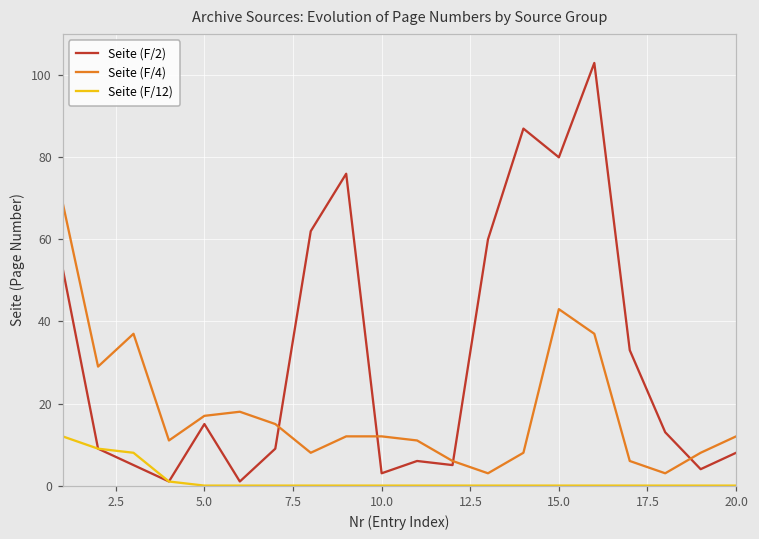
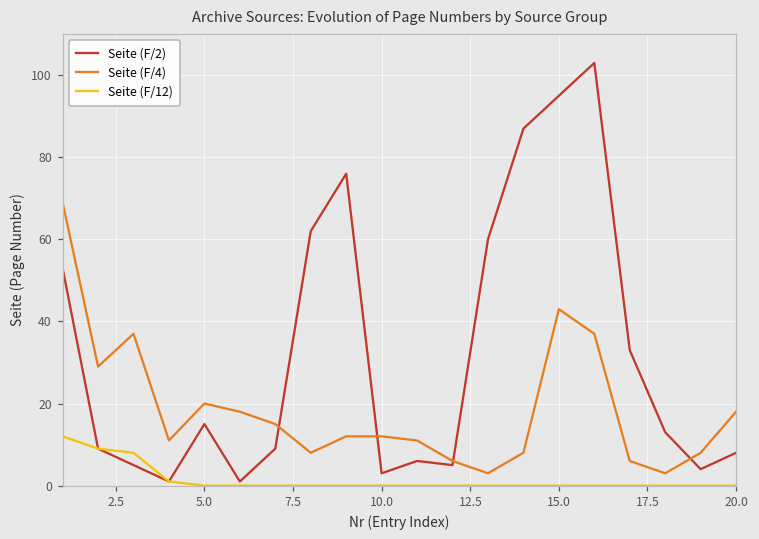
  {
    "Seite (F/2)": {
      "5.0": 15,
      "10.0": 3,
-     "15.0": 80,
+     "15.0": 95,
      "20.0": 8
    },
    "Seite (F/4)": {
-     "5.0": 17,
+     "5.0": 20,
      "10.0": 12,
      "15.0": 43,
-     "20.0": 12
+     "20.0": 18
    },
    "Seite (F/12)": {
      "5.0": 0,
      "10.0": 0,
      "15.0": 0,
      "20.0": 0
    }
  }
